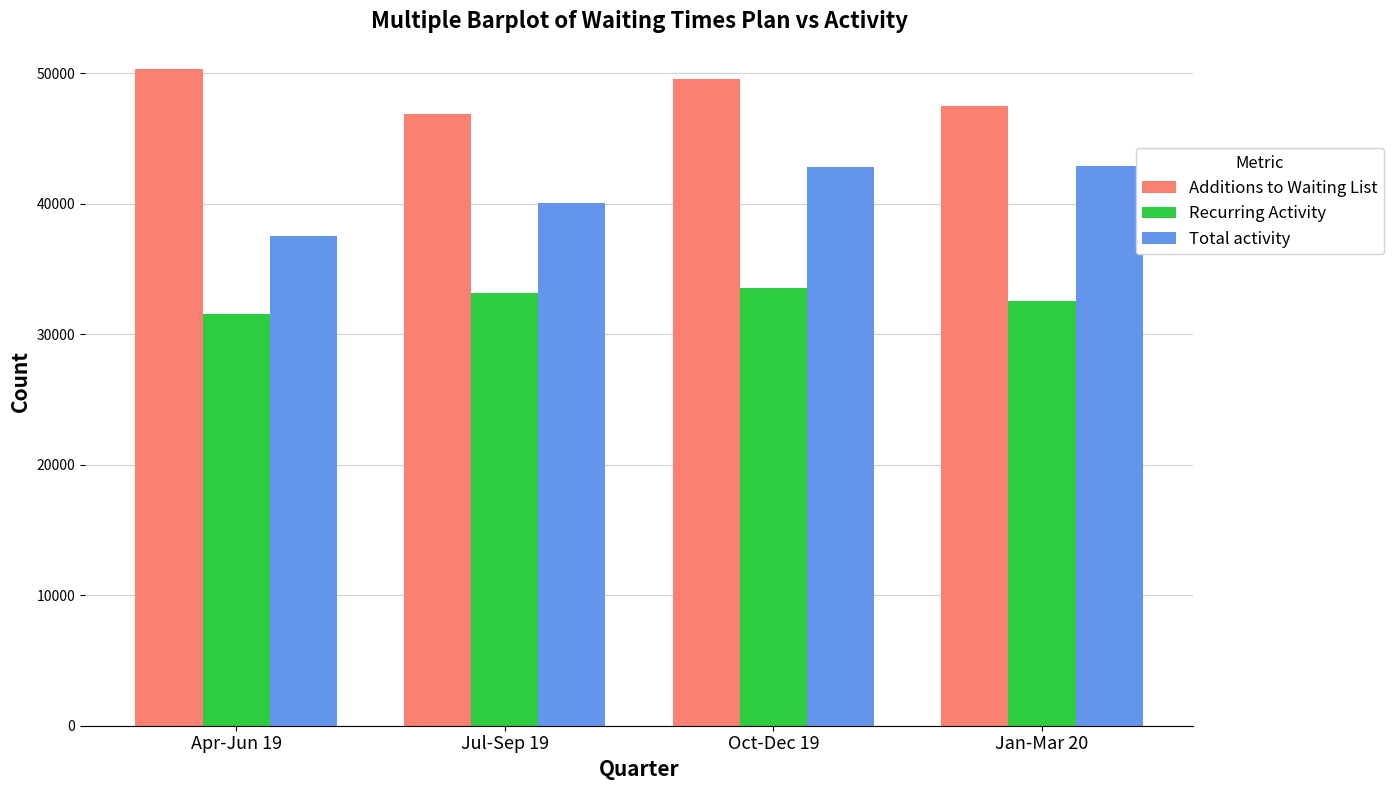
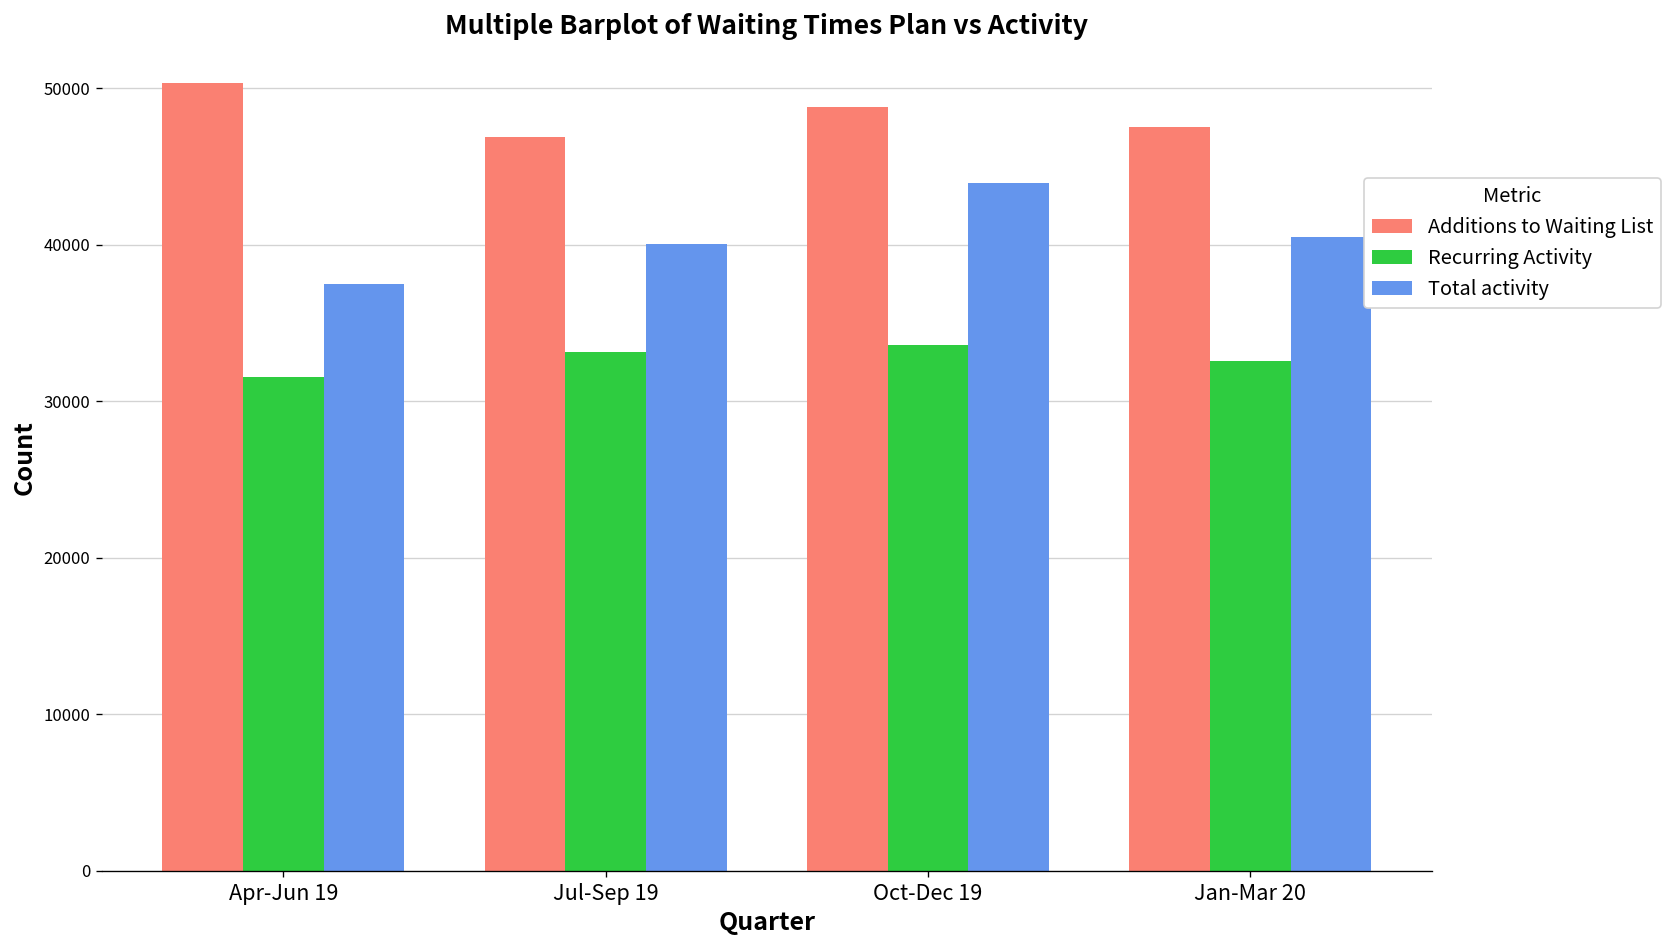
  {
    "Additions to Waiting List": {
      "Apr-Jun 19": 50300,
      "Jul-Sep 19": 46900,
-     "Oct-Dec 19": 49600,
+     "Oct-Dec 19": 48800,
      "Jan-Mar 20": 47500
    },
    "Recurring Activity": {
      "Apr-Jun 19": 31500,
      "Jul-Sep 19": 33200,
      "Oct-Dec 19": 33600,
      "Jan-Mar 20": 32600
    },
    "Total activity": {
      "Apr-Jun 19": 37500,
      "Jul-Sep 19": 40100,
-     "Oct-Dec 19": 42800,
-     "Jan-Mar 20": 42900
+     "Oct-Dec 19": 43900,
+     "Jan-Mar 20": 40500
    }
  }
